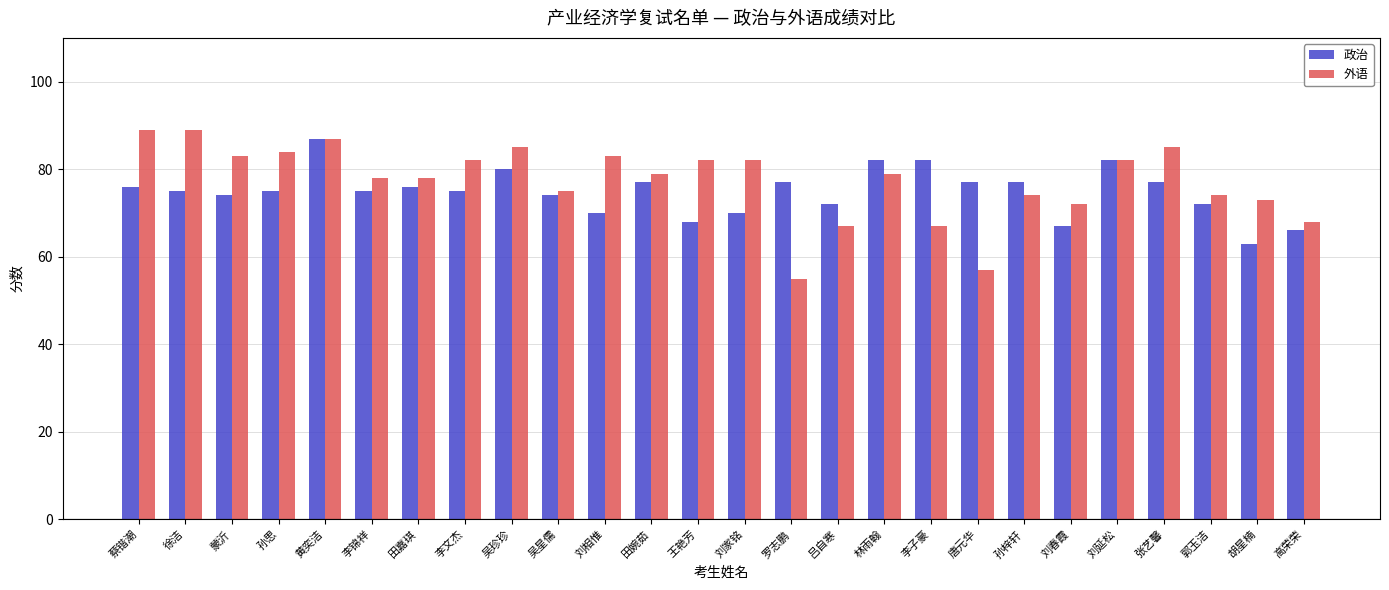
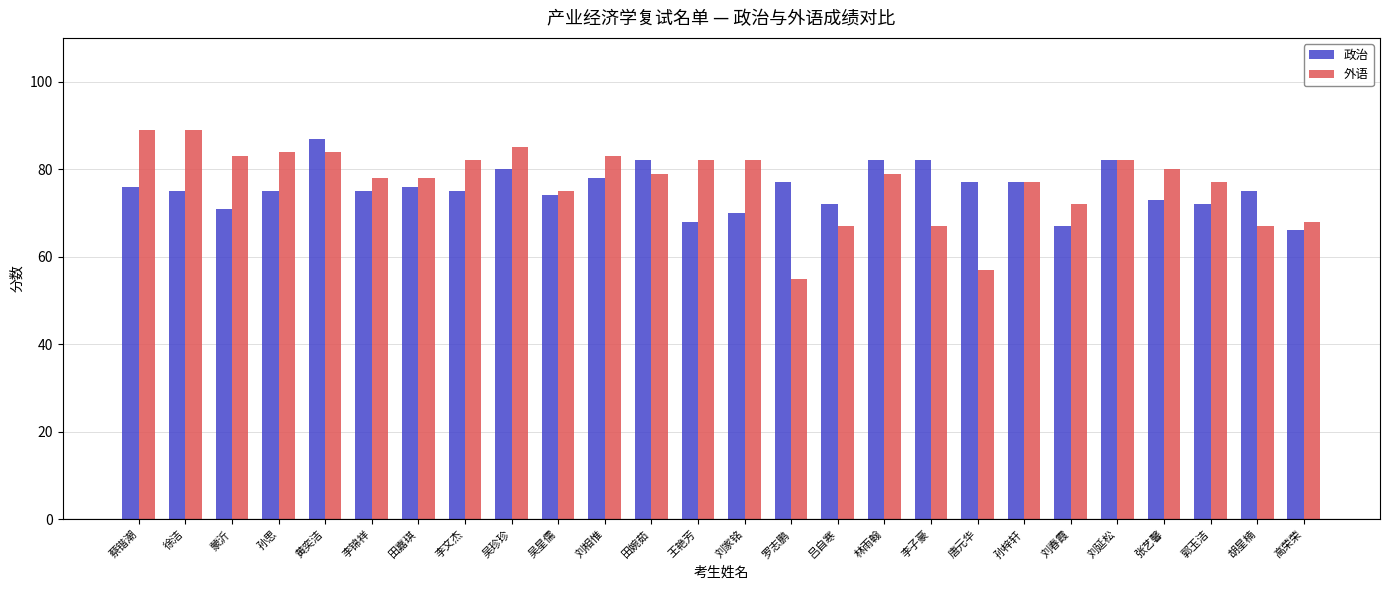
  {
    "政治": {
      "蔡锴潮": 76,
      "徐洁": 75,
-     "蒙沂": 74,
+     "蒙沂": 71,
      "孙思": 75,
      "黄奕洁": 87,
      "李锦祥": 75,
      "田嘉琪": 76,
      "李文杰": 75,
      "吴珍珍": 80,
      "吴星儒": 74,
-     "刘相惟": 70,
-     "田婉茹": 77,
+     "刘相惟": 78,
+     "田婉茹": 82,
      "王艳芳": 68,
      "刘家铭": 70,
      "罗志鹏": 77,
      "吕自寒": 72,
      "林雨翰": 82,
      "李子豪": 82,
      "唐元华": 77,
      "孙梓轩": 77,
      "刘春霞": 67,
      "刘延松": 82,
-     "张艺馨": 77,
+     "张艺馨": 73,
      "郭玉洁": 72,
-     "胡星楠": 63,
+     "胡星楠": 75,
      "高荣荣": 66
    },
    "外语": {
      "蔡锴潮": 89,
      "徐洁": 89,
      "蒙沂": 83,
      "孙思": 84,
-     "黄奕洁": 87,
+     "黄奕洁": 84,
      "李锦祥": 78,
      "田嘉琪": 78,
      "李文杰": 82,
      "吴珍珍": 85,
      "吴星儒": 75,
      "刘相惟": 83,
      "田婉茹": 79,
      "王艳芳": 82,
      "刘家铭": 82,
      "罗志鹏": 55,
      "吕自寒": 67,
      "林雨翰": 79,
      "李子豪": 67,
      "唐元华": 57,
-     "孙梓轩": 74,
+     "孙梓轩": 77,
      "刘春霞": 72,
      "刘延松": 82,
-     "张艺馨": 85,
-     "郭玉洁": 74,
-     "胡星楠": 73,
+     "张艺馨": 80,
+     "郭玉洁": 77,
+     "胡星楠": 67,
      "高荣荣": 68
    }
  }
